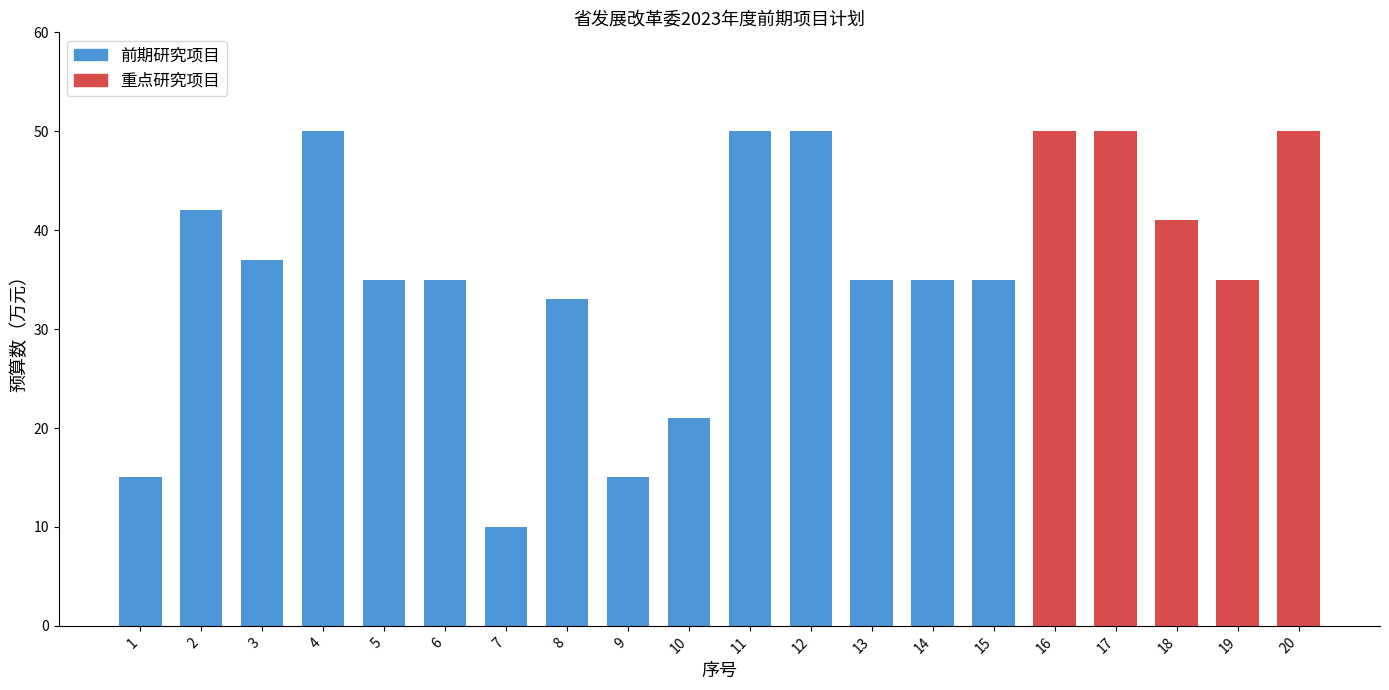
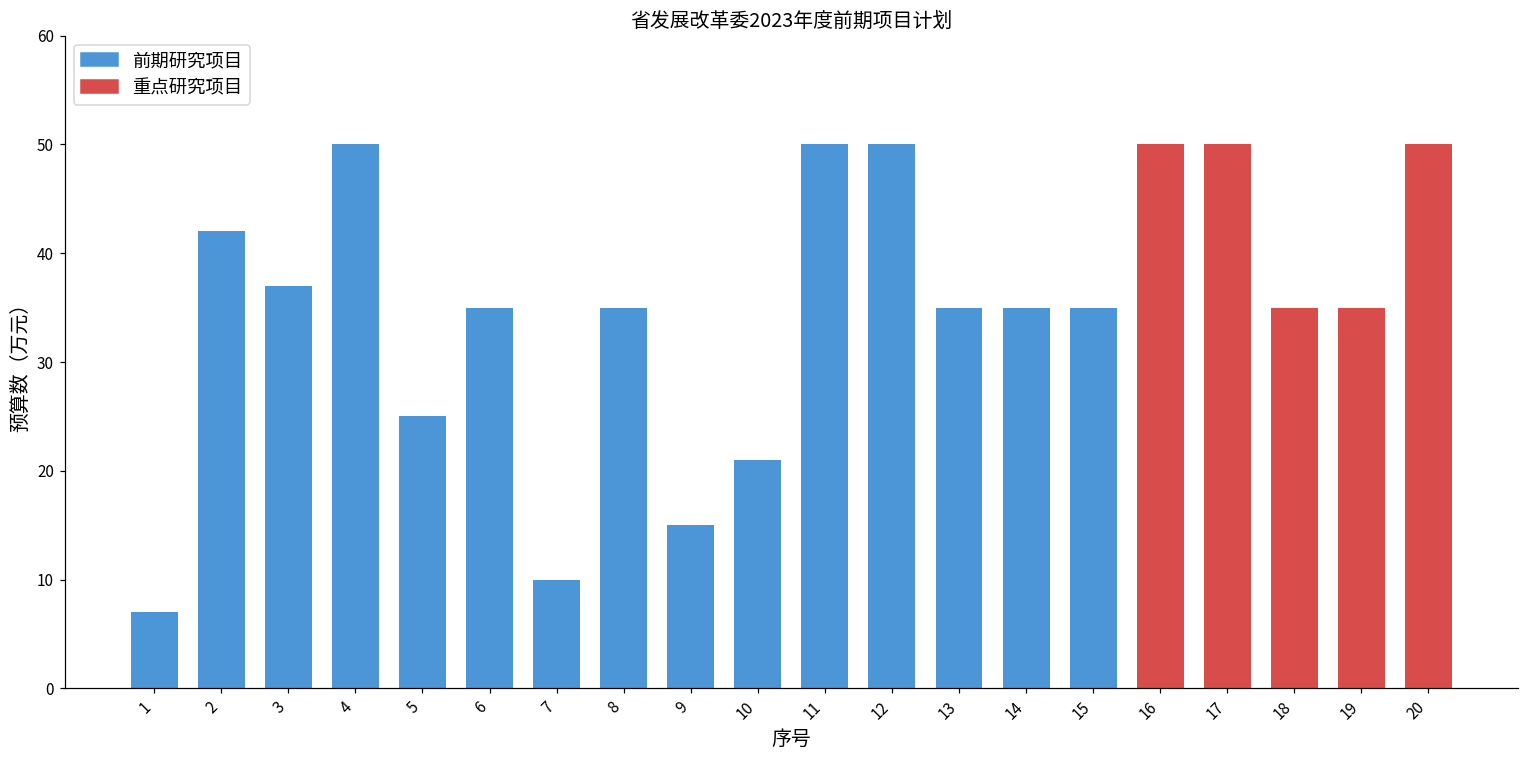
  {
-   "1": 15,
+   "1": 7,
    "2": 42,
    "3": 37,
    "4": 50,
-   "5": 35,
+   "5": 25,
    "6": 35,
    "7": 10,
-   "8": 33,
+   "8": 35,
    "9": 15,
    "10": 21,
    "11": 50,
    "12": 50,
    "13": 35,
    "14": 35,
    "15": 35,
    "16": 50,
    "17": 50,
-   "18": 41,
+   "18": 35,
    "19": 35,
    "20": 50
  }
